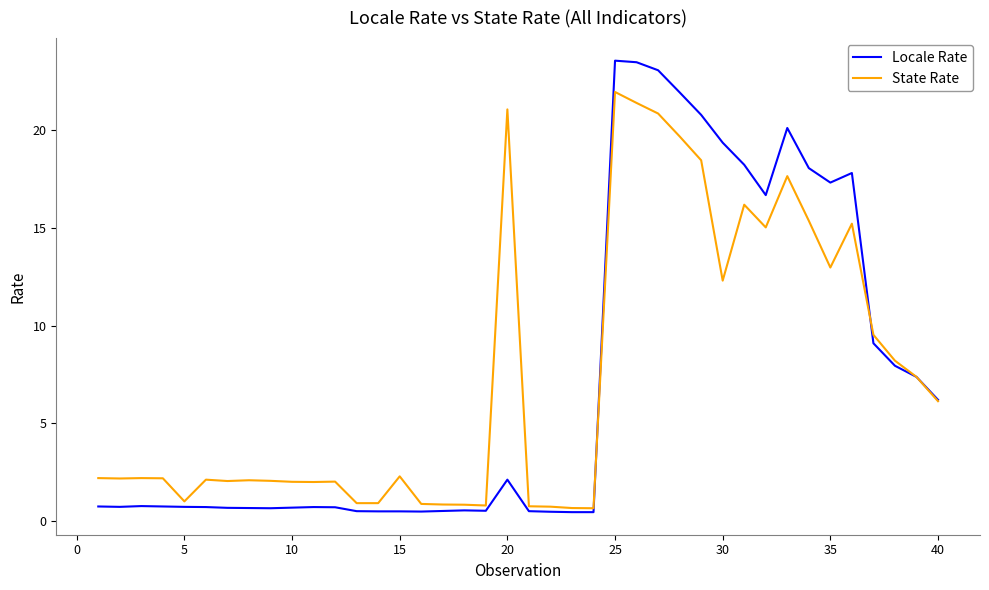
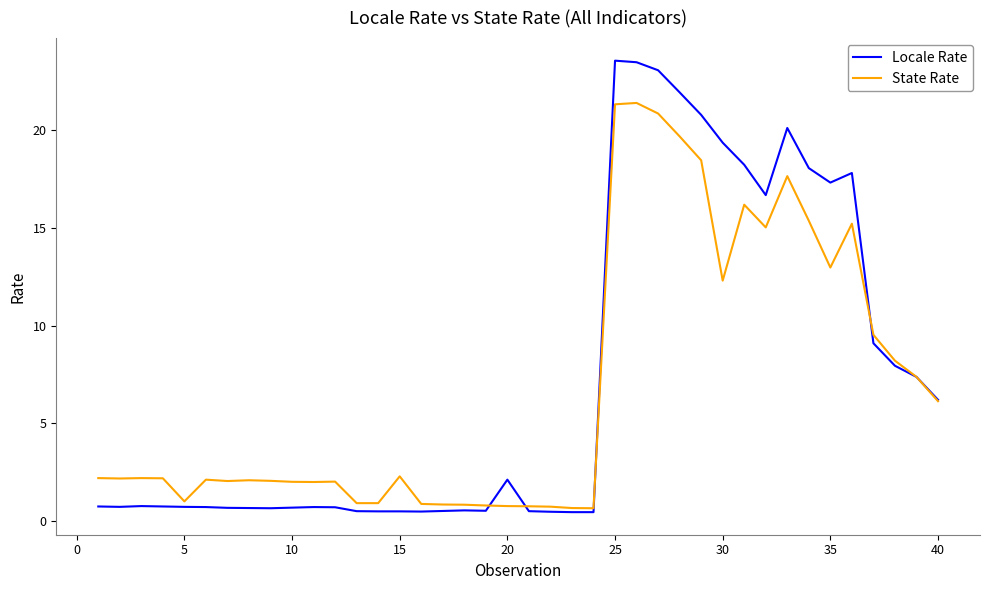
  {
    "Locale Rate": {
      "5": 0.7,
      "10": 0.7,
      "15": 0.5,
      "20": 2.1,
      "25": 23.5,
      "30": 19.4,
      "35": 17.3
    },
    "State Rate": {
      "5": 1.0,
      "10": 2.0,
      "15": 2.3,
-     "20": 21.1,
-     "25": 21.9,
+     "20": 0.8,
+     "25": 21.3,
      "30": 12.3,
      "35": 13.0
    }
  }
